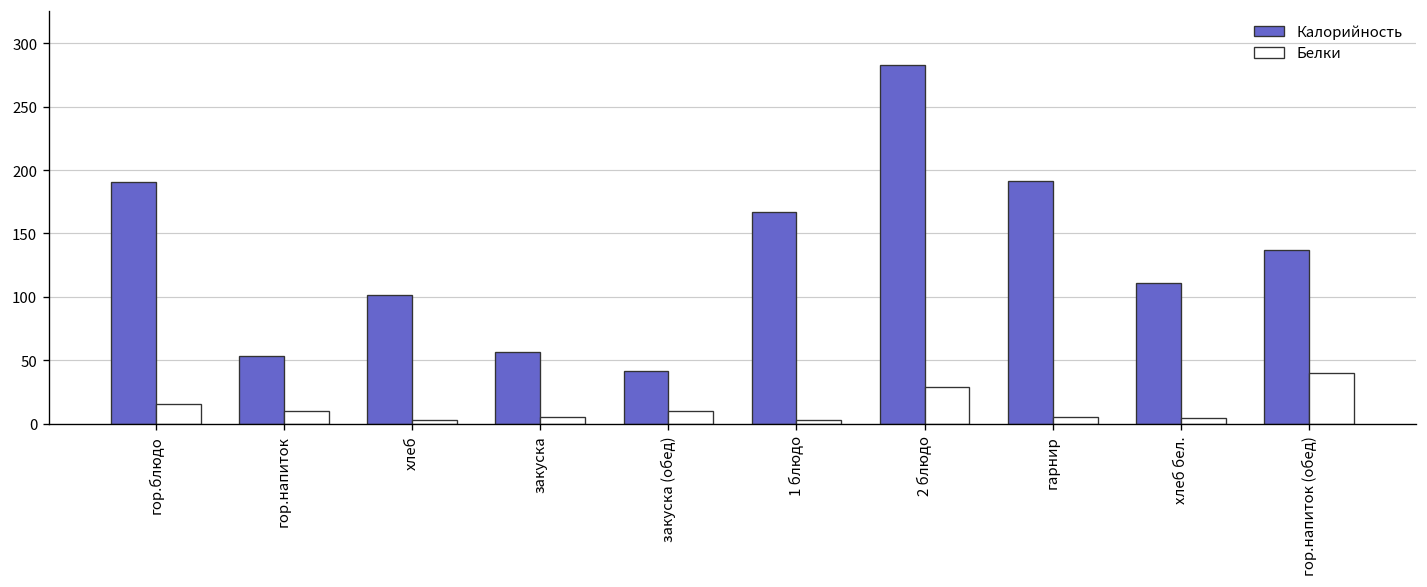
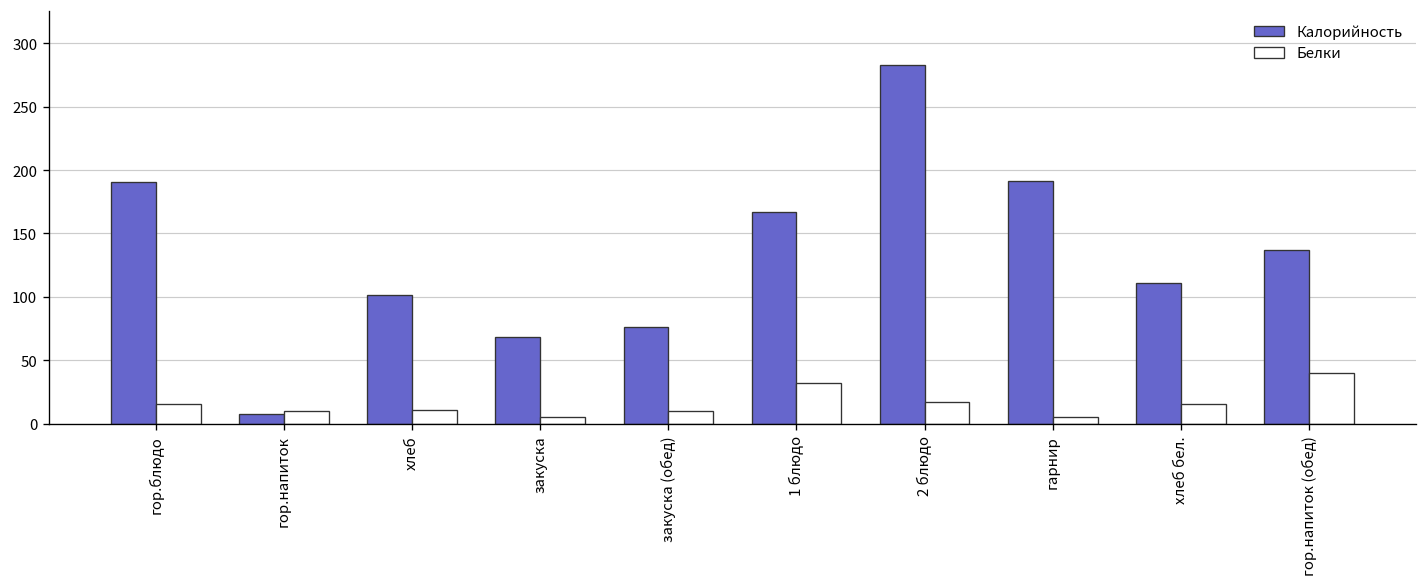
  {
    "Калорийность": {
      "гор.блюдо": 190,
-     "гор.напиток": 54,
+     "гор.напиток": 7,
      "хлеб": 101,
-     "закуска": 57,
-     "закуска (обед)": 42,
+     "закуска": 68,
+     "закуска (обед)": 76,
      "1 блюдо": 167,
      "2 блюдо": 283,
      "гарнир": 191,
      "хлеб бел.": 111,
      "гор.напиток (обед)": 137
    },
    "Белки": {
      "гор.блюдо": 15,
      "гор.напиток": 10,
-     "хлеб": 3,
+     "хлеб": 11,
      "закуска": 5,
      "закуска (обед)": 10,
-     "1 блюдо": 3,
-     "2 блюдо": 29,
+     "1 блюдо": 32,
+     "2 блюдо": 17,
      "гарнир": 6,
-     "хлеб бел.": 4,
+     "хлеб бел.": 15,
      "гор.напиток (обед)": 40
    }
  }
